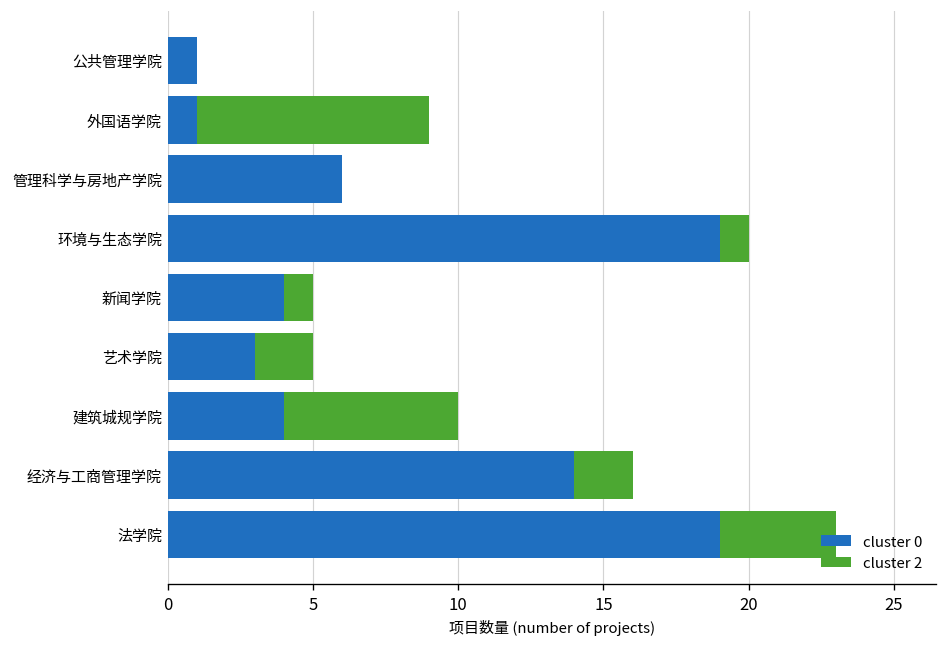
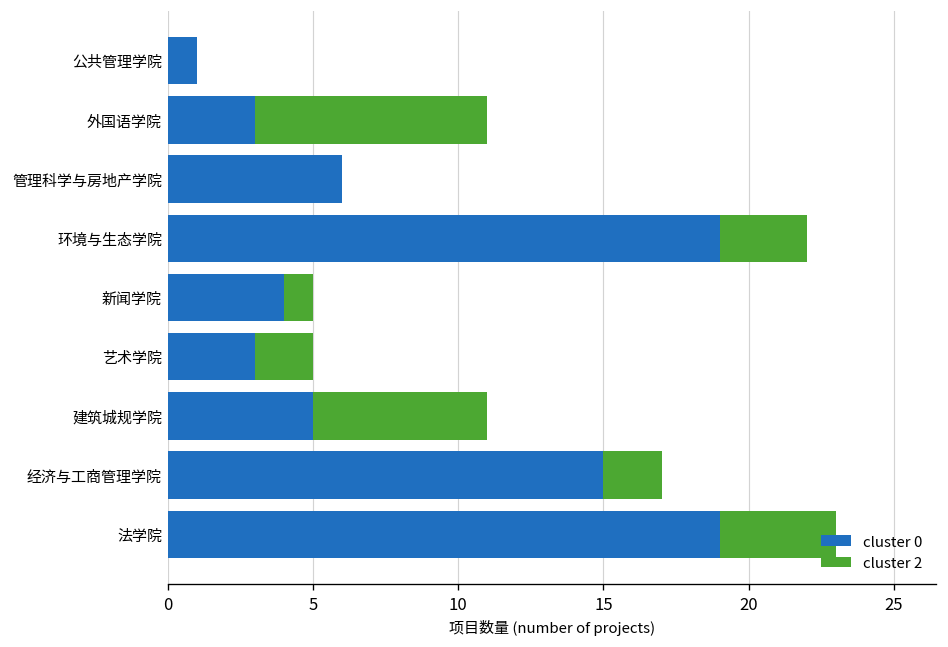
  {
    "cluster 0": {
      "公共管理学院": 1,
-     "外国语学院": 1,
+     "外国语学院": 3,
      "管理科学与房地产学院": 6,
      "环境与生态学院": 19,
      "新闻学院": 4,
      "艺术学院": 3,
-     "建筑城规学院": 4,
-     "经济与工商管理学院": 14,
+     "建筑城规学院": 5,
+     "经济与工商管理学院": 15,
      "法学院": 19
    },
    "cluster 2": {
      "公共管理学院": 0,
      "外国语学院": 8,
      "管理科学与房地产学院": 0,
-     "环境与生态学院": 1,
+     "环境与生态学院": 3,
      "新闻学院": 1,
      "艺术学院": 2,
      "建筑城规学院": 6,
      "经济与工商管理学院": 2,
      "法学院": 4
    }
  }
